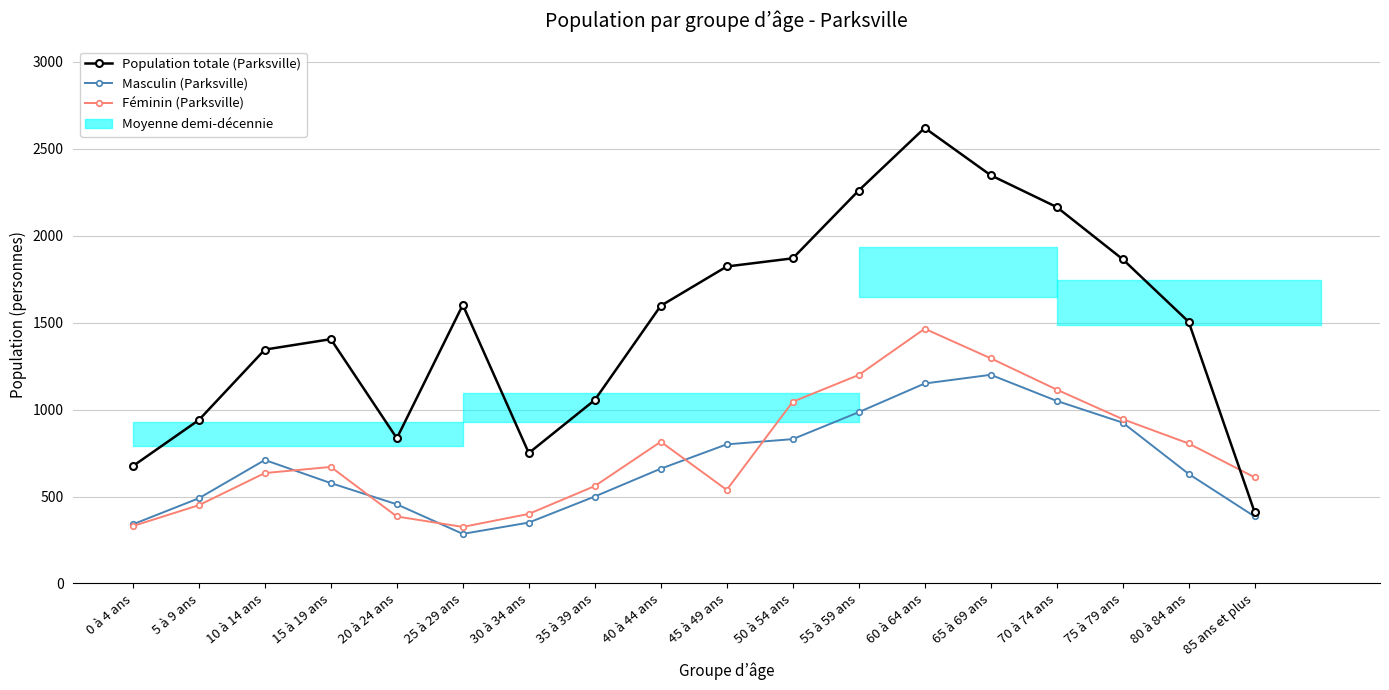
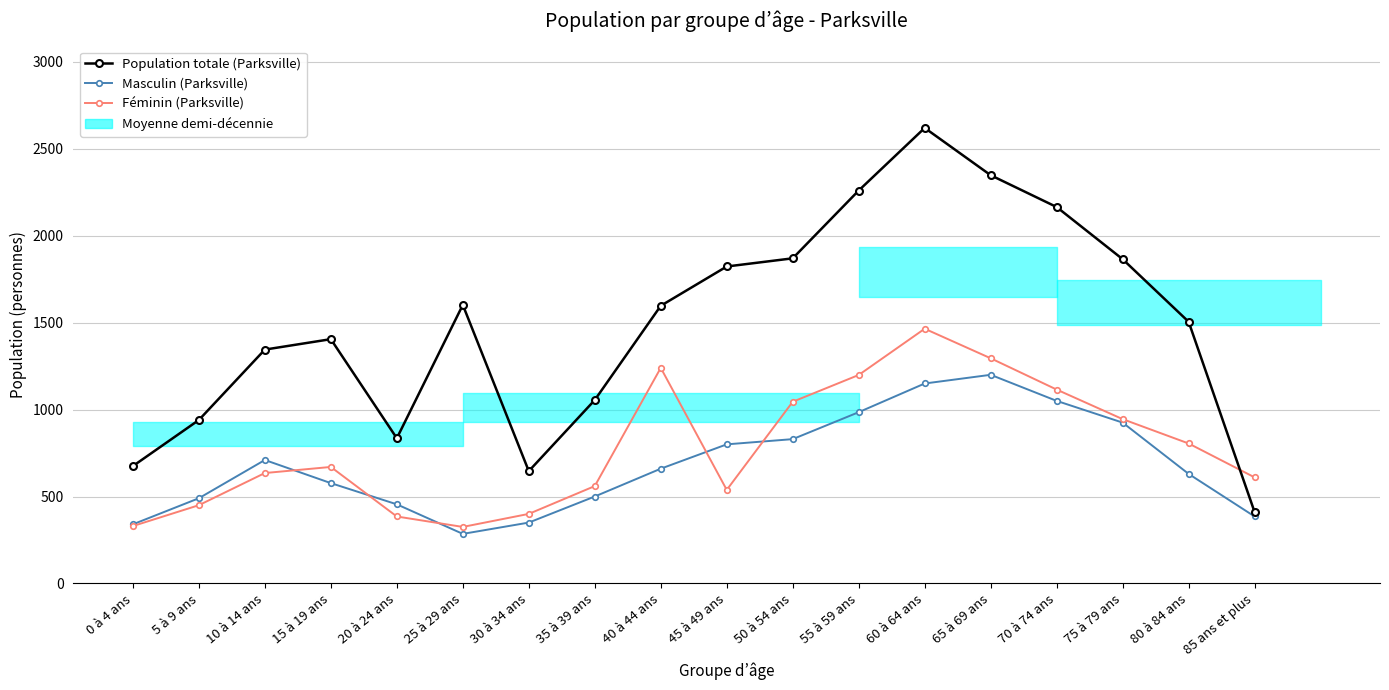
  {
    "Population totale (Parksville)": {
      "0 à 4 ans": 680,
      "5 à 9 ans": 940,
      "10 à 14 ans": 1350,
      "15 à 19 ans": 1410,
      "20 à 24 ans": 840,
      "25 à 29 ans": 1600,
-     "30 à 34 ans": 750,
+     "30 à 34 ans": 650,
      "35 à 39 ans": 1060,
      "40 à 44 ans": 1600,
      "45 à 49 ans": 1820,
      "50 à 54 ans": 1870,
      "55 à 59 ans": 2260,
      "60 à 64 ans": 2620,
      "65 à 69 ans": 2350,
      "70 à 74 ans": 2170,
      "75 à 79 ans": 1870,
      "80 à 84 ans": 1510,
      "85 ans et plus": 410
    },
    "Masculin (Parksville)": {
      "5 à 9 ans": 490,
      "10 à 14 ans": 710,
      "15 à 19 ans": 580,
      "20 à 24 ans": 460,
      "25 à 29 ans": 290,
      "30 à 34 ans": 350,
      "35 à 39 ans": 500,
      "40 à 44 ans": 660,
      "45 à 49 ans": 800,
      "50 à 54 ans": 830,
      "55 à 59 ans": 990,
      "60 à 64 ans": 1150,
      "65 à 69 ans": 1200,
      "70 à 74 ans": 1050,
      "75 à 79 ans": 930,
      "80 à 84 ans": 630,
      "85 ans et plus": 390
    },
    "Féminin (Parksville)": {
      "5 à 9 ans": 450,
      "10 à 14 ans": 640,
      "15 à 19 ans": 670,
      "20 à 24 ans": 390,
      "25 à 29 ans": 330,
      "30 à 34 ans": 400,
      "35 à 39 ans": 560,
-     "40 à 44 ans": 820,
+     "40 à 44 ans": 1240,
      "45 à 49 ans": 540,
      "50 à 54 ans": 1050,
      "55 à 59 ans": 1200,
      "60 à 64 ans": 1470,
      "65 à 69 ans": 1300,
      "70 à 74 ans": 1120,
      "75 à 79 ans": 950,
      "80 à 84 ans": 810,
      "85 ans et plus": 610
    }
  }
